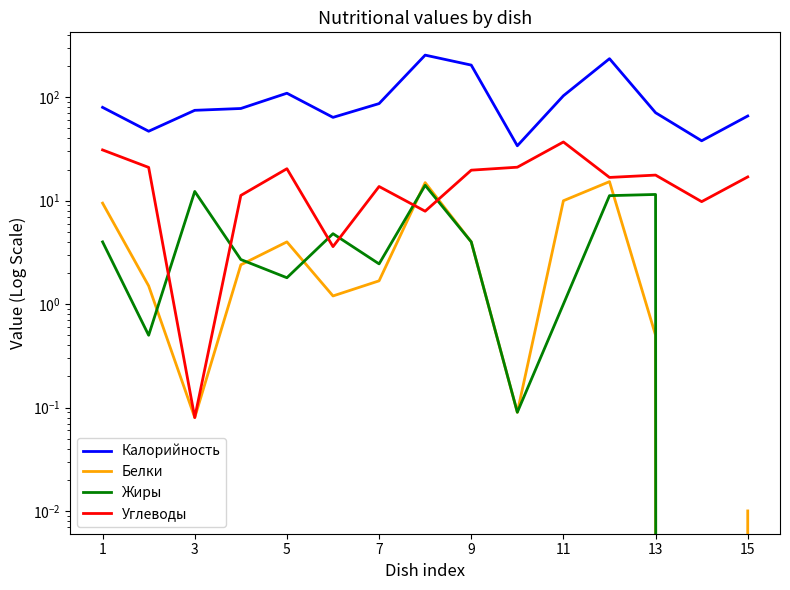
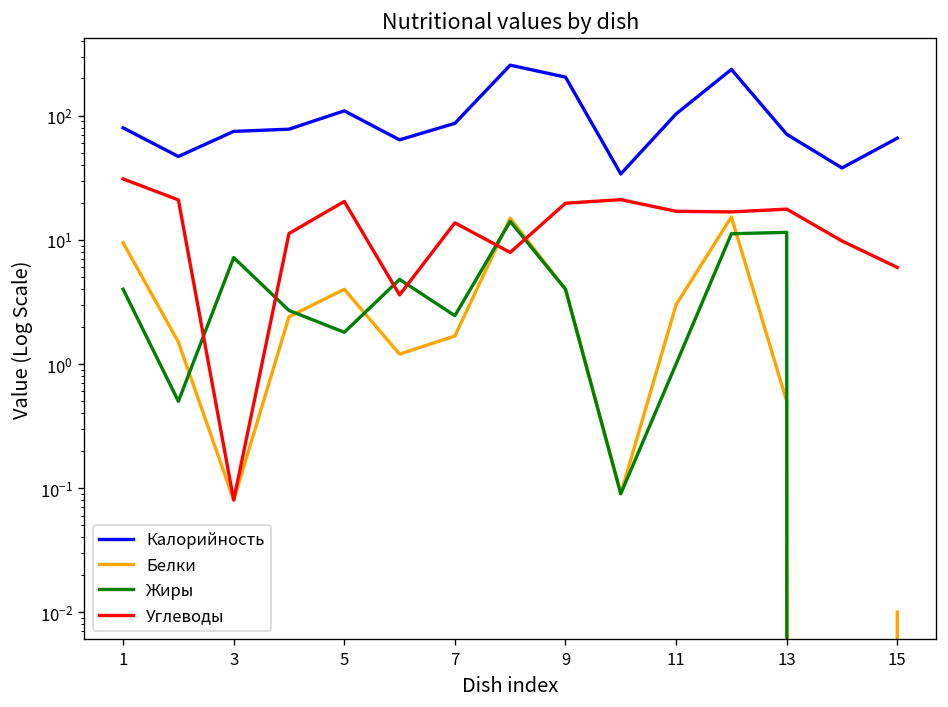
  {
    "Калорийность": {
      "1": 80,
      "3": 70,
      "5": 110,
      "7": 90,
      "9": 210,
      "11": 100,
      "13": 70,
      "15": 70
    },
    "Белки": {
      "1": 9,
      "5": 4,
      "7": 1.7,
-     "11": 10,
+     "11": 3,
      "13": 0.5,
      "15": 0.010
    },
    "Жиры": {
      "1": 4,
-     "3": 12,
+     "3": 7,
      "5": 1.8,
      "7": 2.5,
      "11": 1,
      "13": 12
    },
    "Углеводы": {
      "1": 31,
      "5": 20,
      "7": 14,
      "9": 20,
-     "11": 37,
+     "11": 17,
      "13": 18,
-     "15": 17
+     "15": 6
    }
  }
